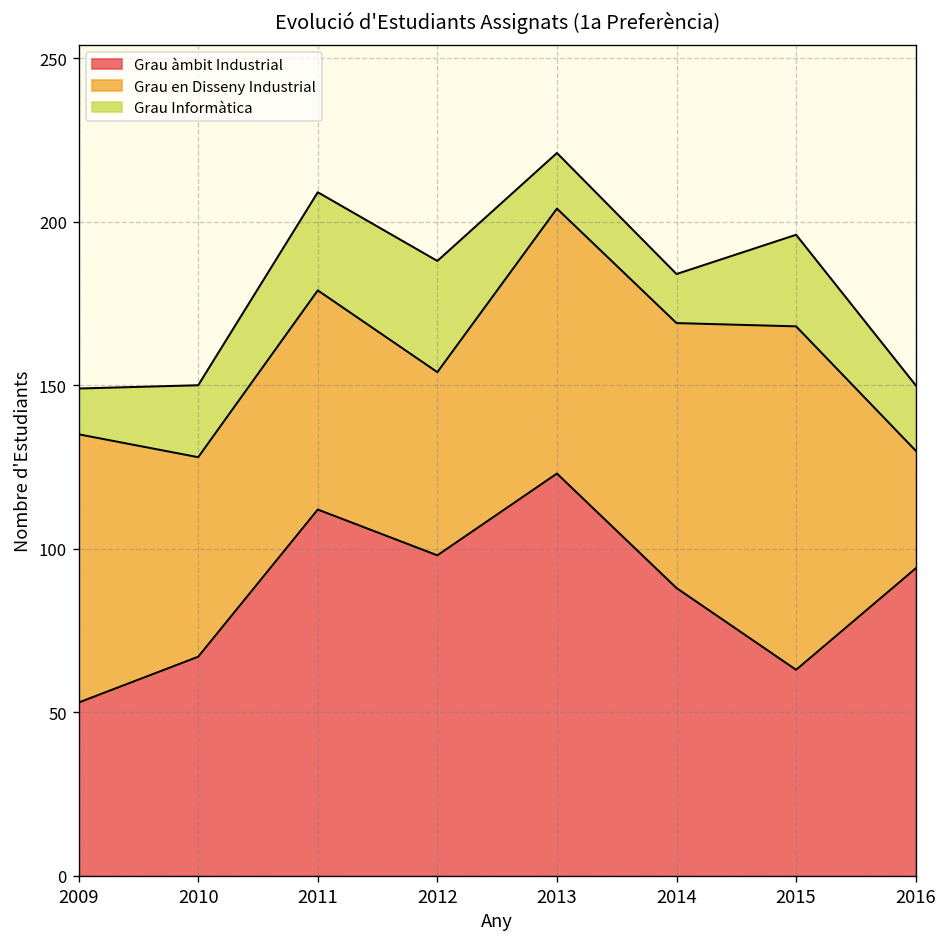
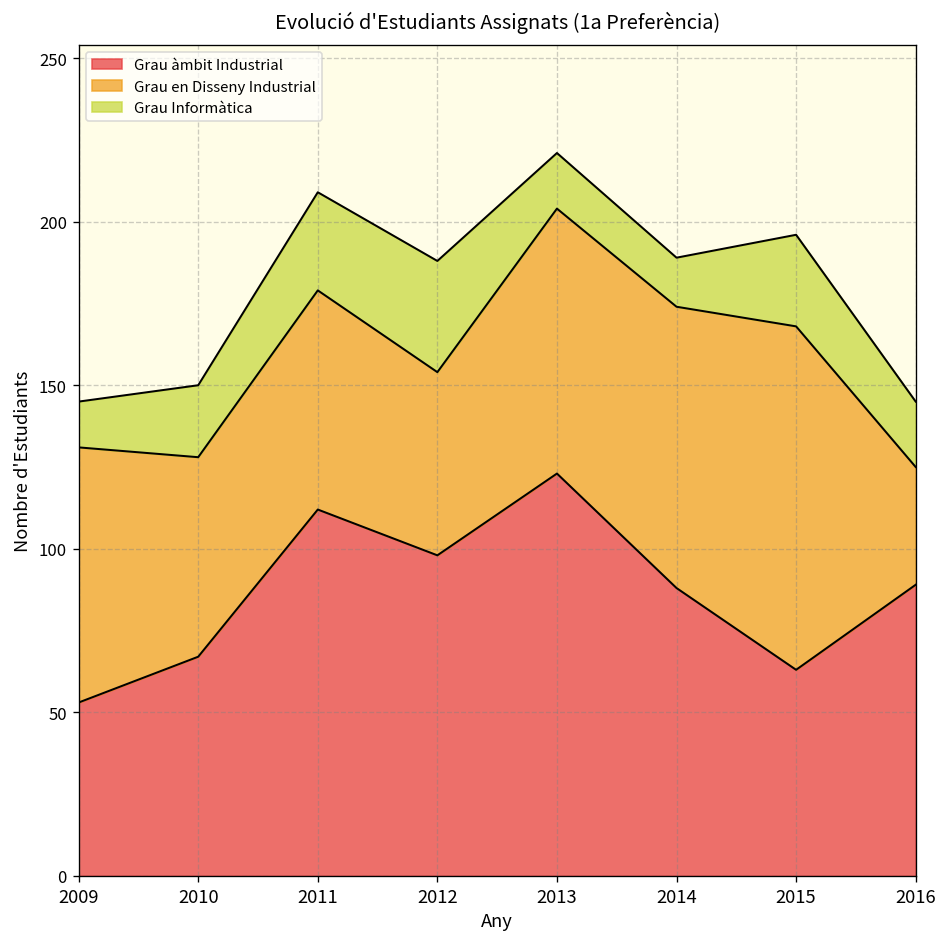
  {
    "Grau àmbit Industrial": {
      "2009": 53,
      "2010": 67,
      "2011": 112,
      "2012": 98,
      "2013": 123,
      "2014": 88,
      "2015": 63,
-     "2016": 94
+     "2016": 89
    },
    "Grau en Disseny Industrial": {
-     "2009": 82,
+     "2009": 78,
      "2010": 61,
      "2011": 67,
      "2012": 56,
      "2013": 81,
-     "2014": 81,
+     "2014": 86,
      "2015": 105,
      "2016": 36
    },
    "Grau Informàtica": {
      "2009": 14,
      "2010": 22,
      "2011": 30,
      "2012": 34,
      "2013": 17,
      "2014": 15,
      "2015": 28,
      "2016": 20
    }
  }
